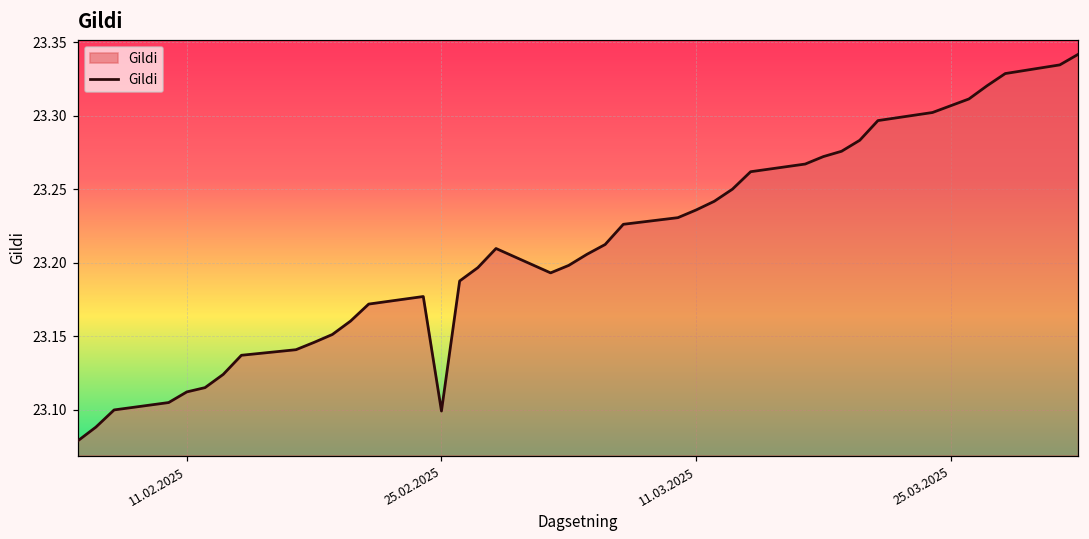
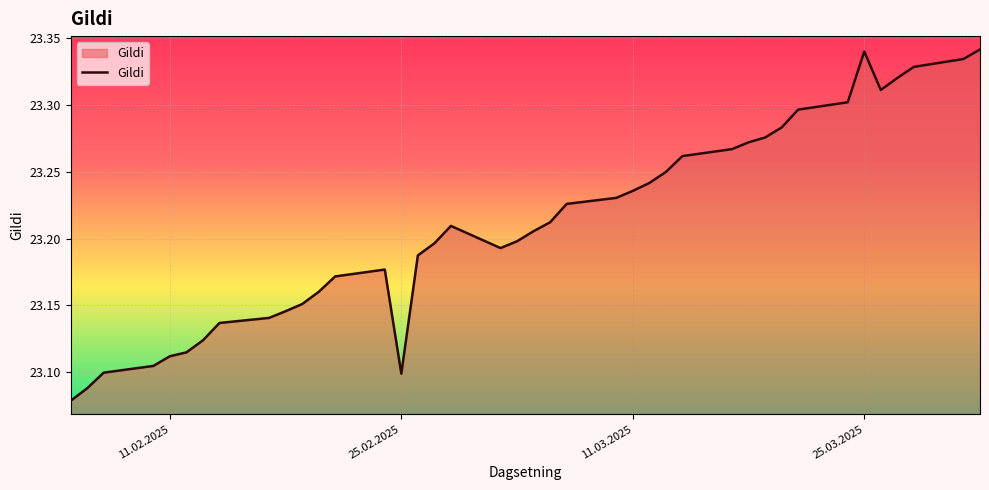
  {
    "11.02.2025": 23.112,
    "25.02.2025": 23.099,
    "11.03.2025": 23.236,
-   "25.03.2025": 23.307
+   "25.03.2025": 23.340
  }
